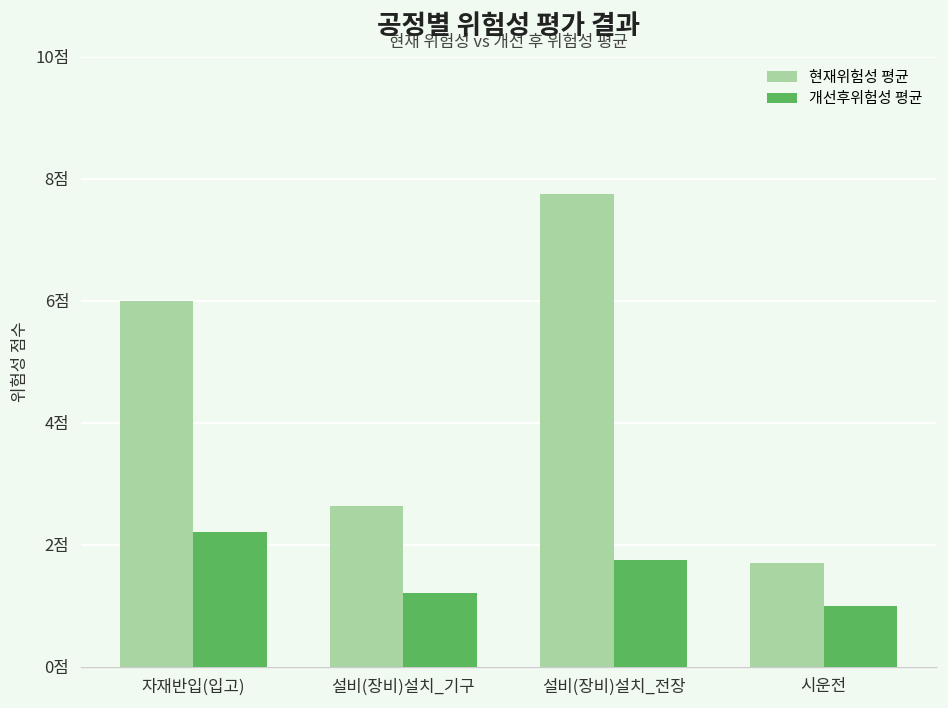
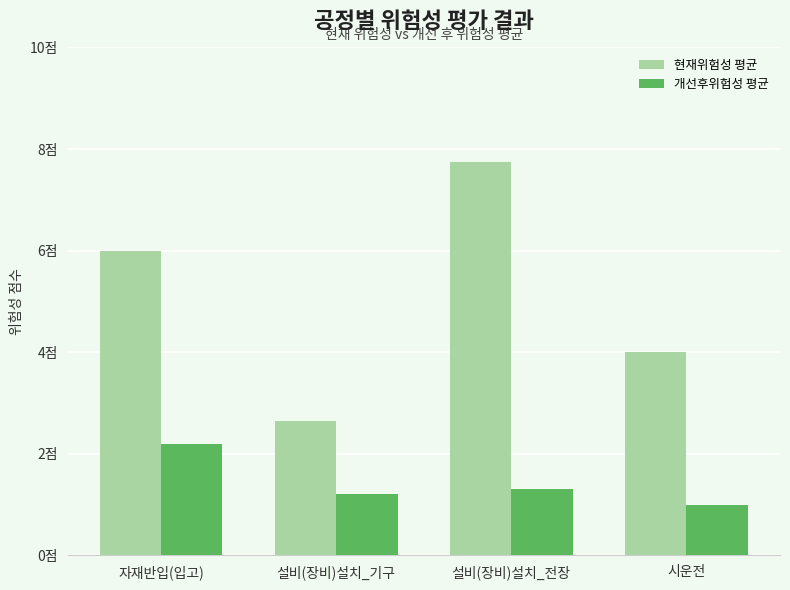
  {
    "현재위험성 평균": {
      "자재반입(입고)": "6.0점",
      "설비(장비)설치_기구": "2.6점",
      "설비(장비)설치_전장": "7.8점",
-     "시운전": "1.7점"
+     "시운전": "4.0점"
    },
    "개선후위험성 평균": {
      "자재반입(입고)": "2.2점",
      "설비(장비)설치_기구": "1.2점",
-     "설비(장비)설치_전장": "1.8점",
+     "설비(장비)설치_전장": "1.3점",
      "시운전": "1.0점"
    }
  }
